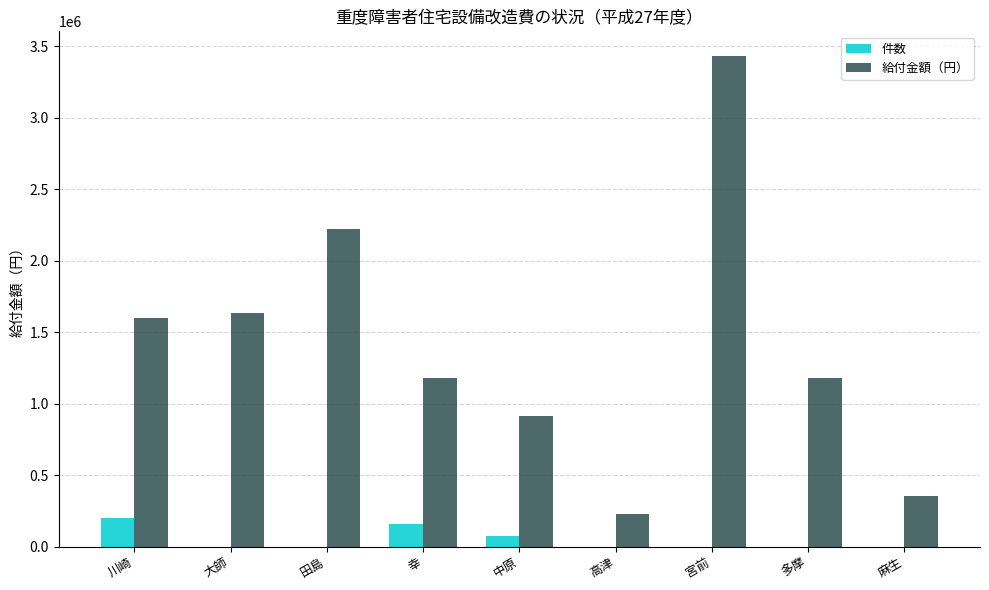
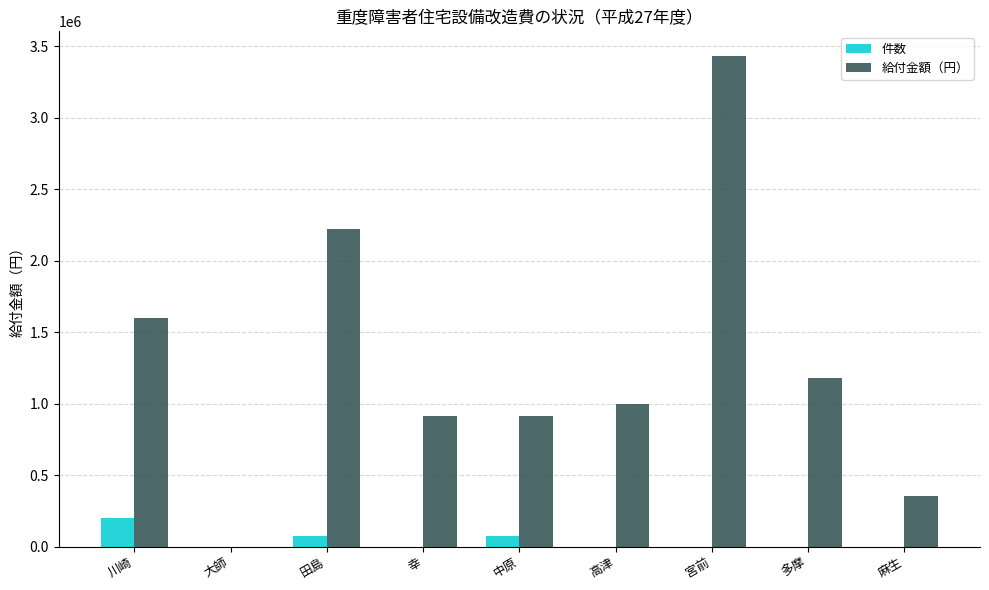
  {
    "件数": {
      "川崎": 200000,
-     "田島": 0,
-     "幸": 160000,
+     "田島": 70000,
+     "幸": 0,
      "中原": 70000
    },
    "給付金額（円）": {
      "川崎": 1600000,
-     "大師": 1630000,
+     "大師": 0,
      "田島": 2220000,
-     "幸": 1180000,
+     "幸": 920000,
      "中原": 920000,
-     "高津": 220000,
+     "高津": 1000000,
      "宮前": 3430000,
      "多摩": 1180000,
      "麻生": 350000
    }
  }
